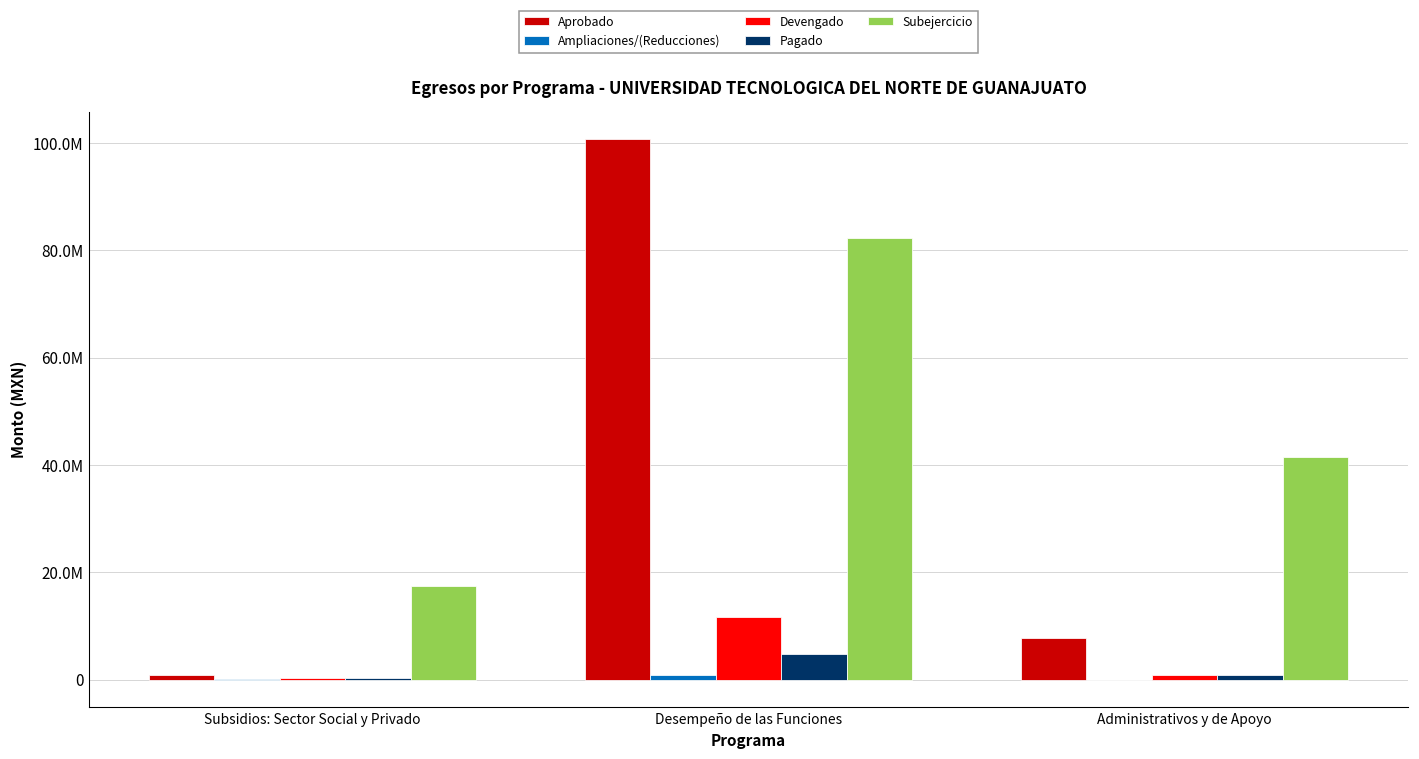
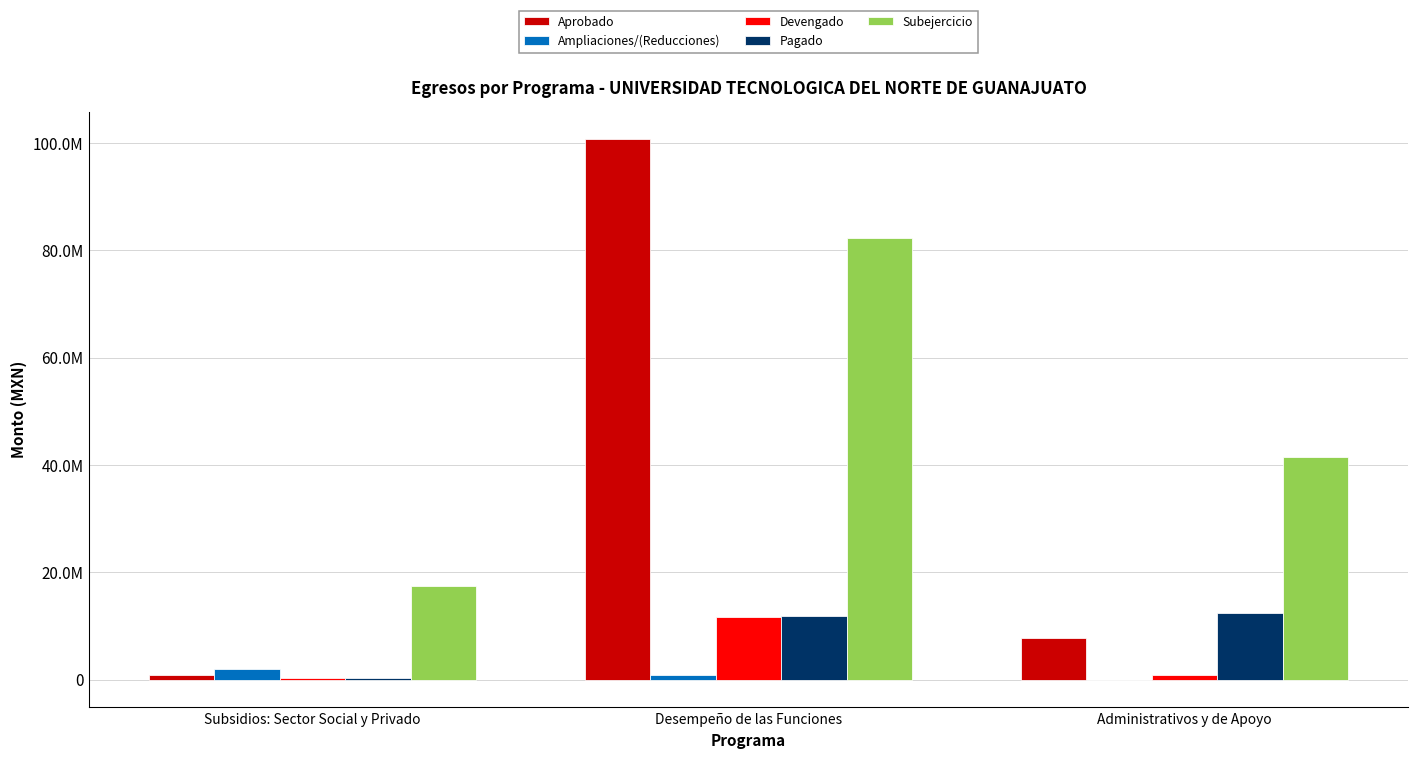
  {
    "Ampliaciones/(Reducciones)": {
-     "Subsidios: Sector Social y Privado": 0,
+     "Subsidios: Sector Social y Privado": 2000000,
      "Desempeño de las Funciones": 1000000
    },
    "Pagado": {
-     "Desempeño de las Funciones": 5000000,
-     "Administrativos y de Apoyo": 1000000
+     "Desempeño de las Funciones": 12000000,
+     "Administrativos y de Apoyo": 12000000
    },
    "Subejercicio": {
      "Subsidios: Sector Social y Privado": 17000000,
      "Desempeño de las Funciones": 82000000,
      "Administrativos y de Apoyo": 42000000
    }
  }
